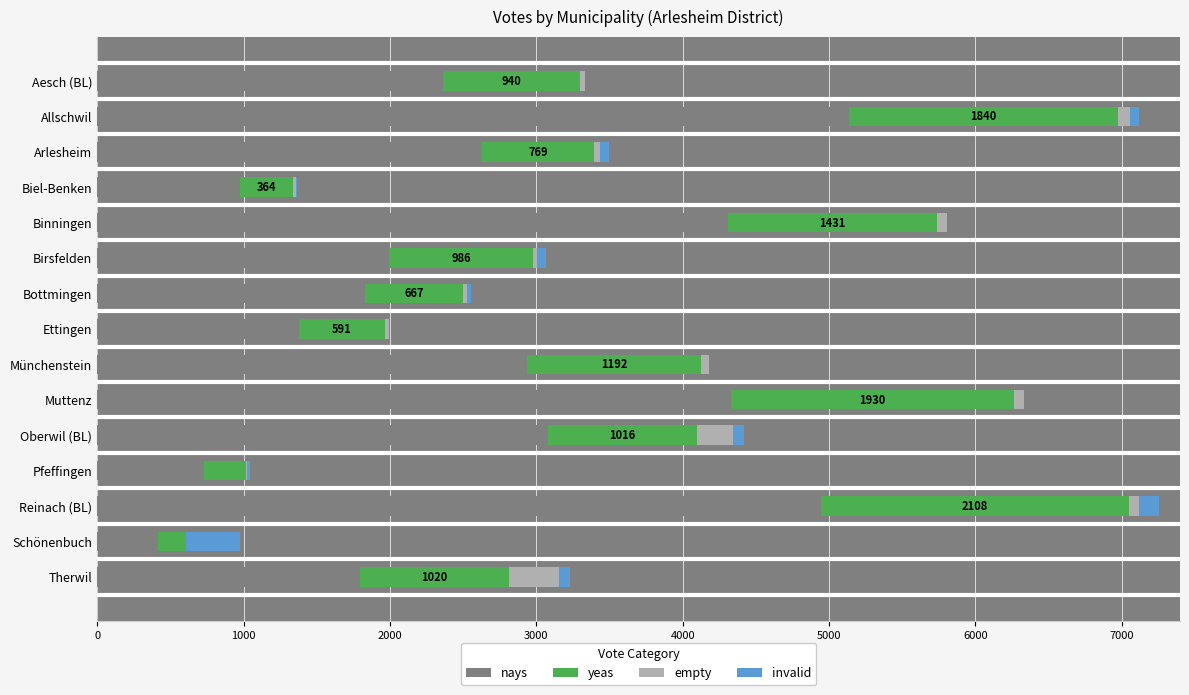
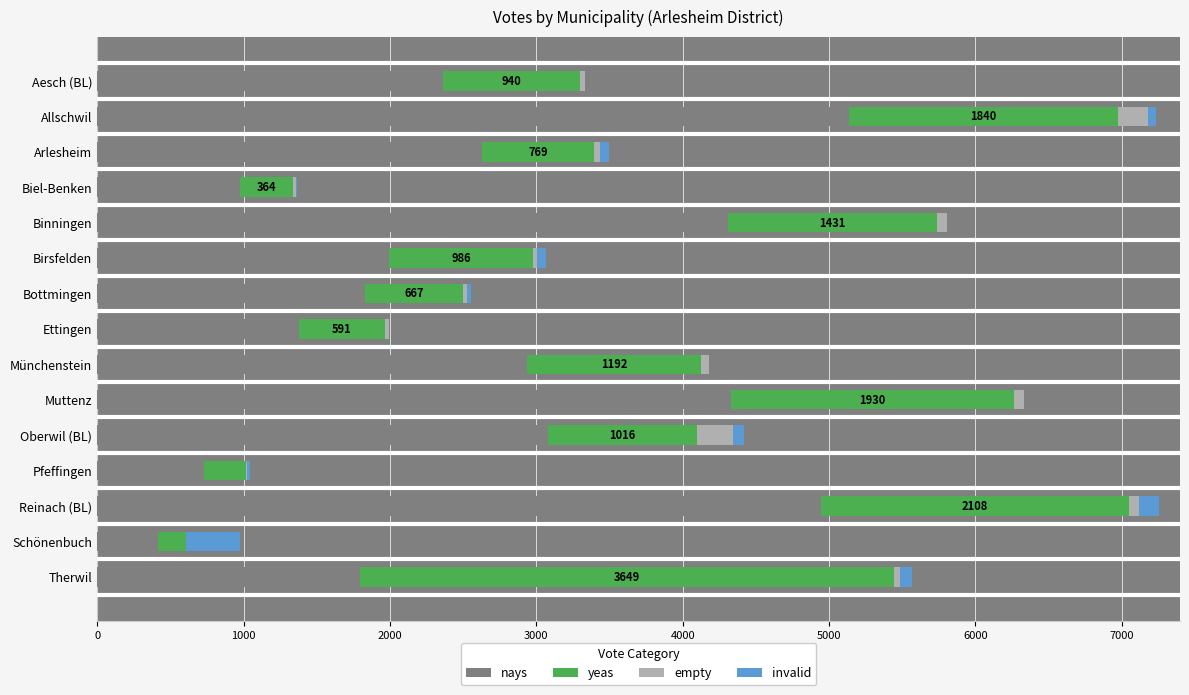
  {
    "nays": {
      "Aesch (BL)": 2360,
      "Allschwil": 5140,
      "Arlesheim": 2630,
      "Biel-Benken": 980,
      "Binningen": 4310,
      "Birsfelden": 1990,
      "Bottmingen": 1830,
      "Ettingen": 1380,
      "Münchenstein": 2940,
      "Muttenz": 4330,
      "Oberwil (BL)": 3080,
      "Pfeffingen": 730,
      "Reinach (BL)": 4940,
      "Schönenbuch": 420,
      "Therwil": 1800
    },
    "yeas": {
      "Aesch (BL)": 940,
      "Allschwil": 1840,
      "Arlesheim": 769,
      "Biel-Benken": 364,
      "Binningen": 1431,
      "Birsfelden": 986,
      "Bottmingen": 667,
      "Ettingen": 591,
      "Münchenstein": 1192,
      "Muttenz": 1930,
      "Oberwil (BL)": 1016,
      "Reinach (BL)": 2108,
-     "Therwil": 1020
+     "Therwil": 3649
    },
    "empty": {
      "Aesch (BL)": 30,
-     "Allschwil": 80,
+     "Allschwil": 200,
      "Arlesheim": 40,
      "Binningen": 70,
      "Birsfelden": 30,
      "Bottmingen": 20,
      "Ettingen": 30,
      "Münchenstein": 50,
      "Muttenz": 70,
      "Oberwil (BL)": 250,
      "Reinach (BL)": 70,
-     "Therwil": 340
+     "Therwil": 40
    },
    "invalid": {
      "Allschwil": 60,
      "Arlesheim": 60,
      "Birsfelden": 60,
      "Bottmingen": 30,
      "Ettingen": 0,
      "Münchenstein": 0,
      "Muttenz": 0,
      "Oberwil (BL)": 70,
      "Pfeffingen": 20,
      "Reinach (BL)": 140,
      "Schönenbuch": 370,
      "Therwil": 80
    }
  }
